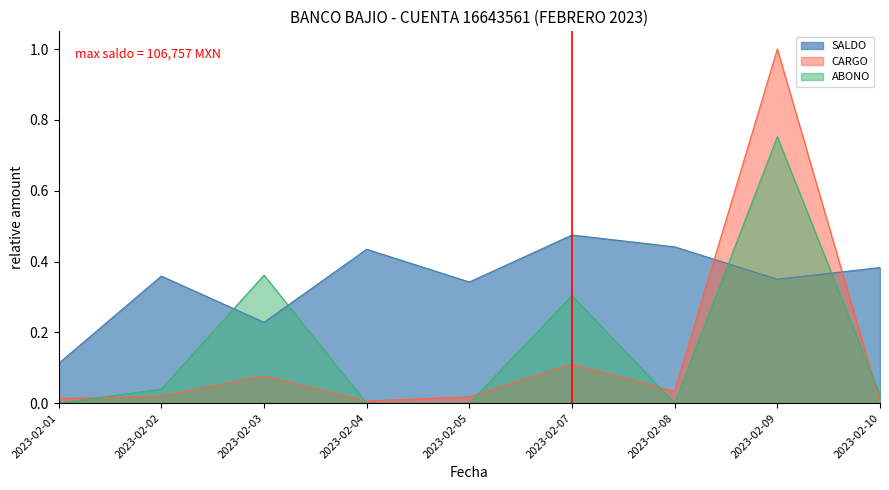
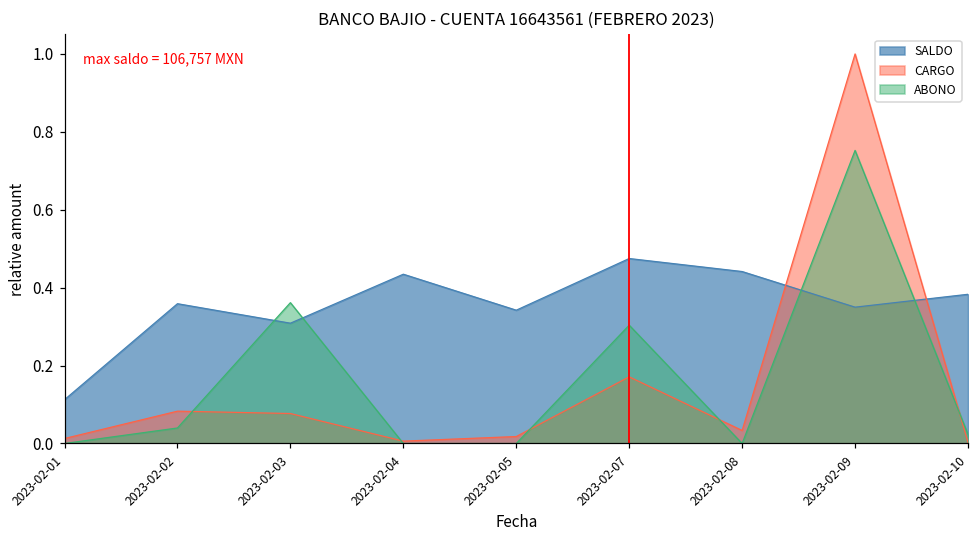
  {
    "SALDO": {
      "2023-02-01": 0.11,
      "2023-02-02": 0.36,
-     "2023-02-03": 0.23,
+     "2023-02-03": 0.31,
      "2023-02-04": 0.43,
      "2023-02-05": 0.34,
      "2023-02-07": 0.47,
      "2023-02-08": 0.44,
      "2023-02-09": 0.35,
      "2023-02-10": 0.38
    },
    "CARGO": {
      "2023-02-01": 0.01,
-     "2023-02-02": 0.02,
+     "2023-02-02": 0.08,
      "2023-02-03": 0.08,
      "2023-02-05": 0.02,
-     "2023-02-07": 0.11,
+     "2023-02-07": 0.17,
      "2023-02-08": 0.03,
      "2023-02-09": 1.00,
      "2023-02-10": 0.00
    },
    "ABONO": {
      "2023-02-01": 0.00,
      "2023-02-02": 0.04,
      "2023-02-03": 0.36,
      "2023-02-05": 0.00,
      "2023-02-07": 0.30,
      "2023-02-08": 0.00,
      "2023-02-09": 0.75,
      "2023-02-10": 0.02
    }
  }
